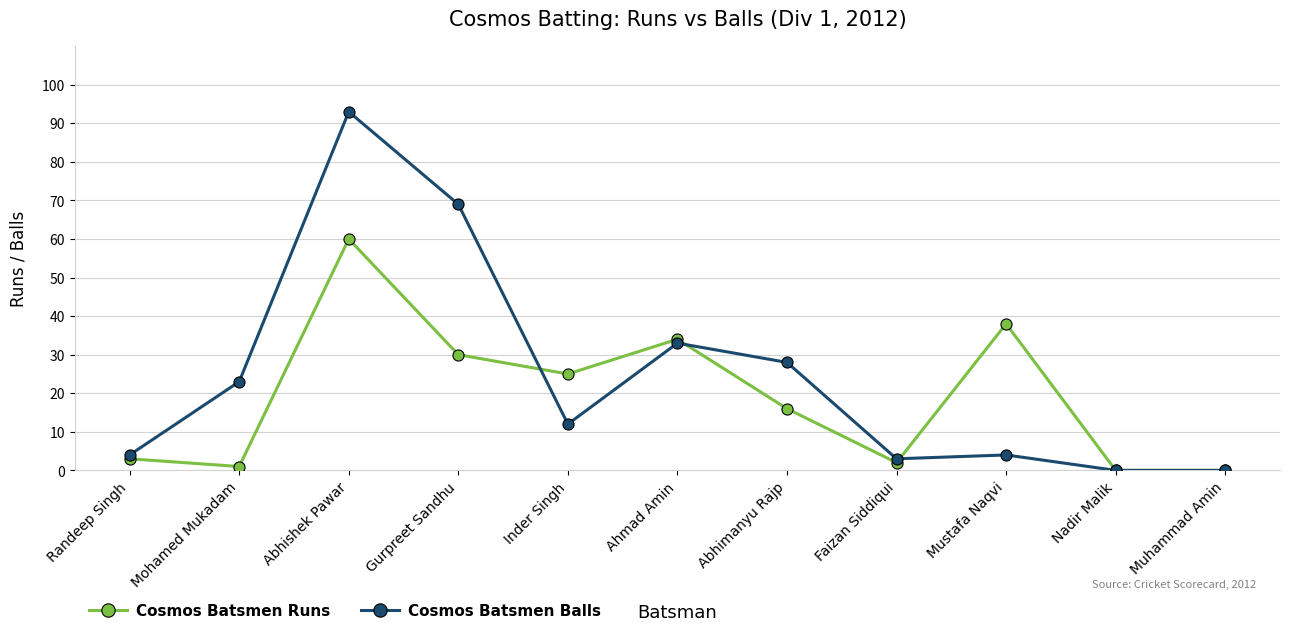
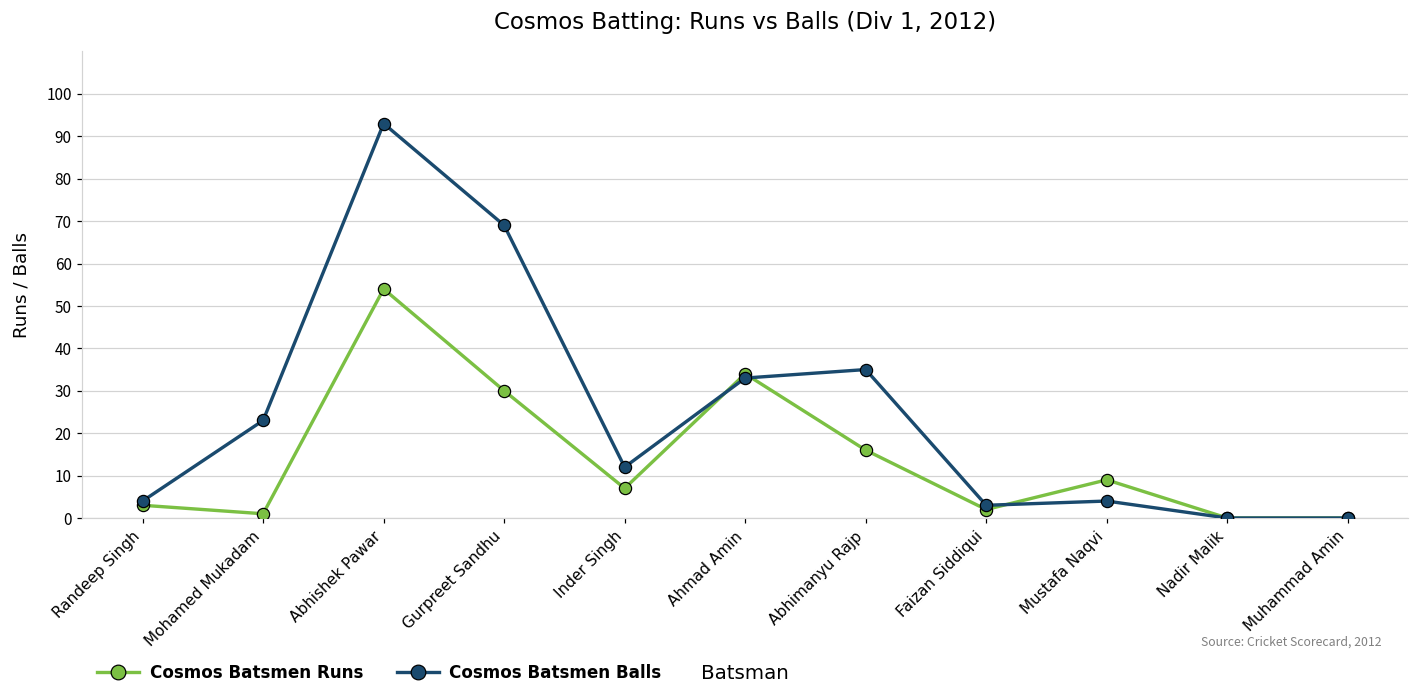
  {
    "Cosmos Batsmen Runs": {
      "Randeep Singh": 3,
      "Mohamed Mukadam": 1,
-     "Abhishek Pawar": 60,
+     "Abhishek Pawar": 54,
      "Gurpreet Sandhu": 30,
-     "Inder Singh": 25,
+     "Inder Singh": 7,
      "Ahmad Amin": 34,
      "Abhimanyu Rajp": 16,
      "Faizan Siddiqui": 2,
-     "Mustafa Naqvi": 38
+     "Mustafa Naqvi": 9
    },
    "Cosmos Batsmen Balls": {
      "Randeep Singh": 4,
      "Mohamed Mukadam": 23,
      "Abhishek Pawar": 93,
      "Gurpreet Sandhu": 69,
      "Inder Singh": 12,
      "Ahmad Amin": 33,
-     "Abhimanyu Rajp": 28,
+     "Abhimanyu Rajp": 35,
      "Faizan Siddiqui": 3,
      "Mustafa Naqvi": 4
    }
  }
